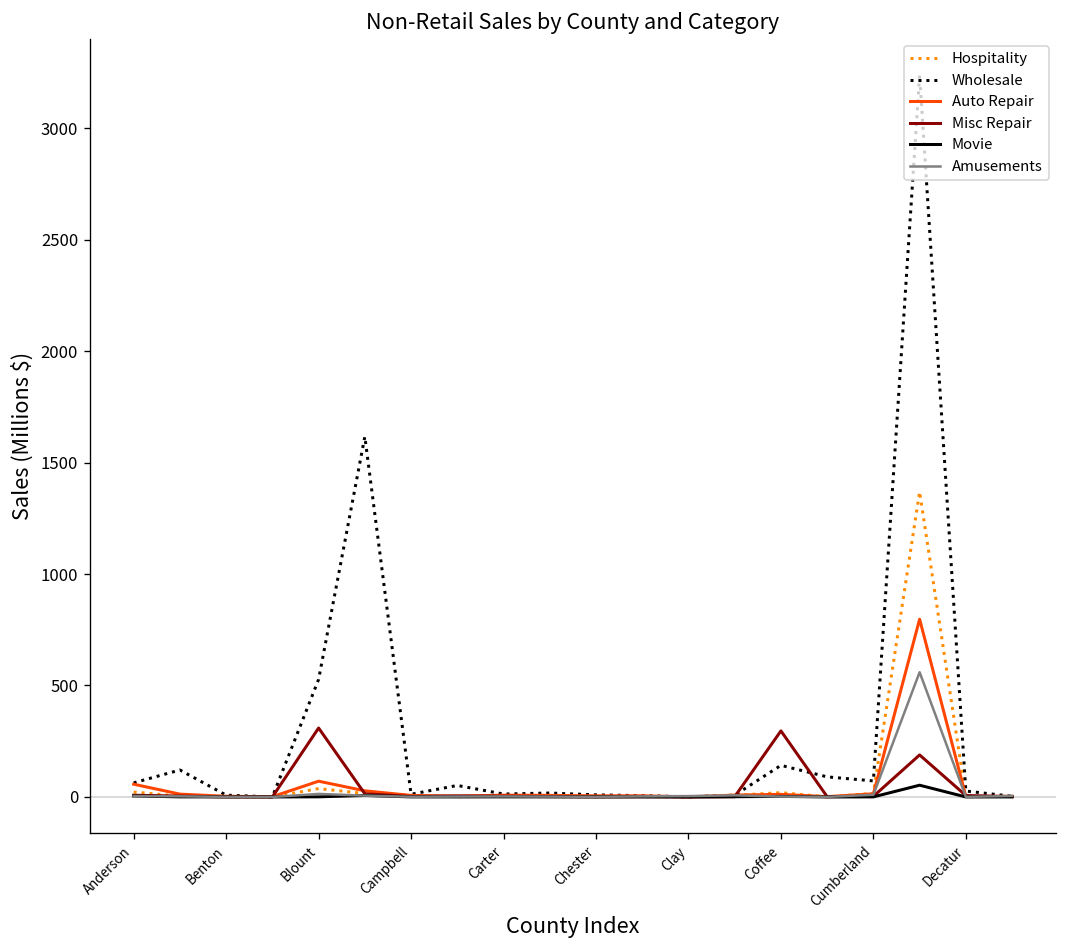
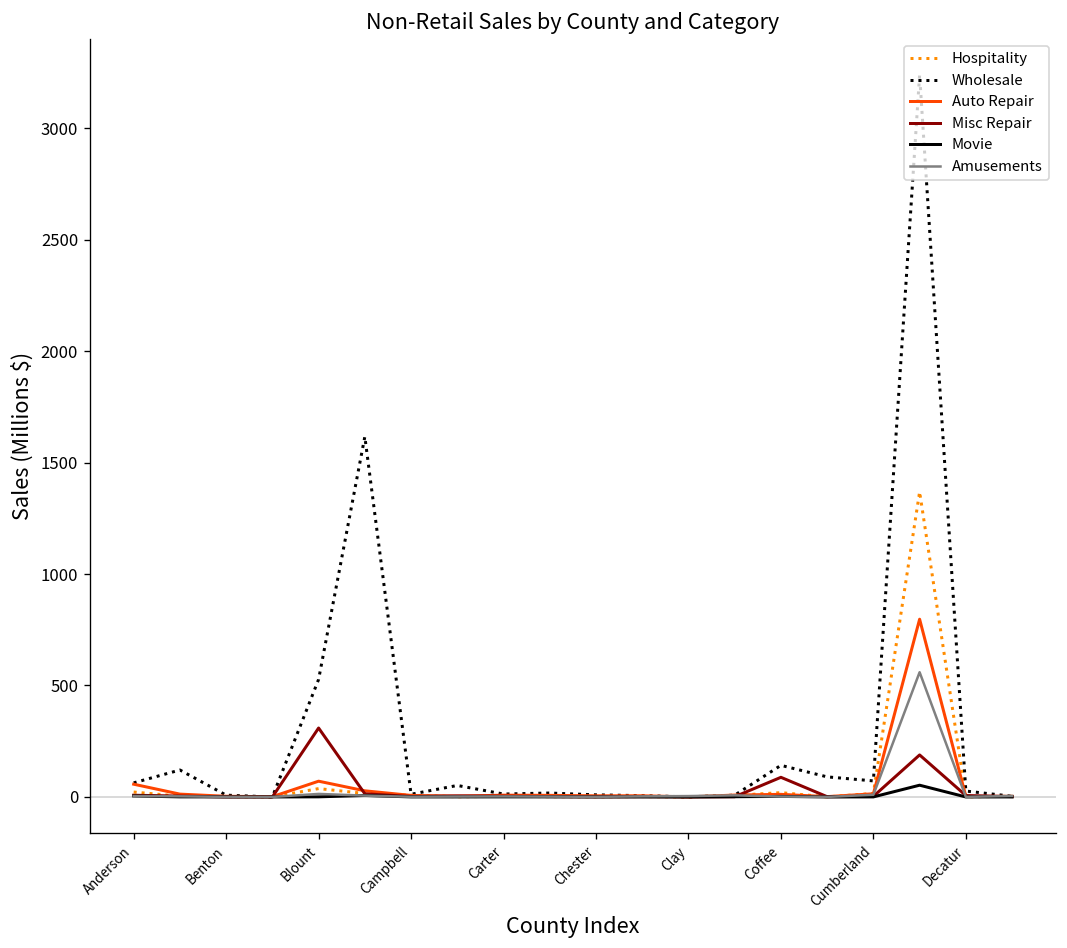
  {
    "Hospitality": {
      "Anderson": 20,
      "Blount": 40
    },
    "Auto Repair": {
      "Blount": 70
    },
    "Misc Repair": {
      "Blount": 310,
-     "Coffee": 300
+     "Coffee": 90
    }
  }
